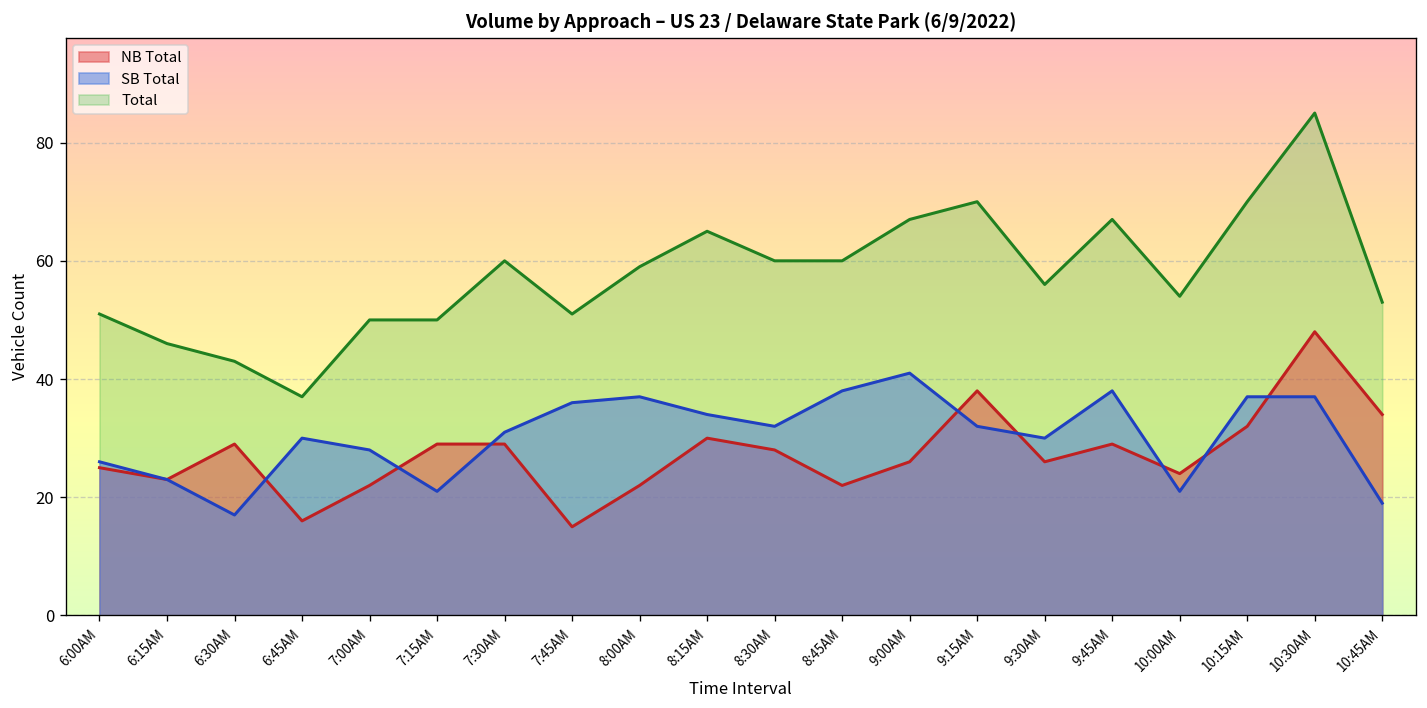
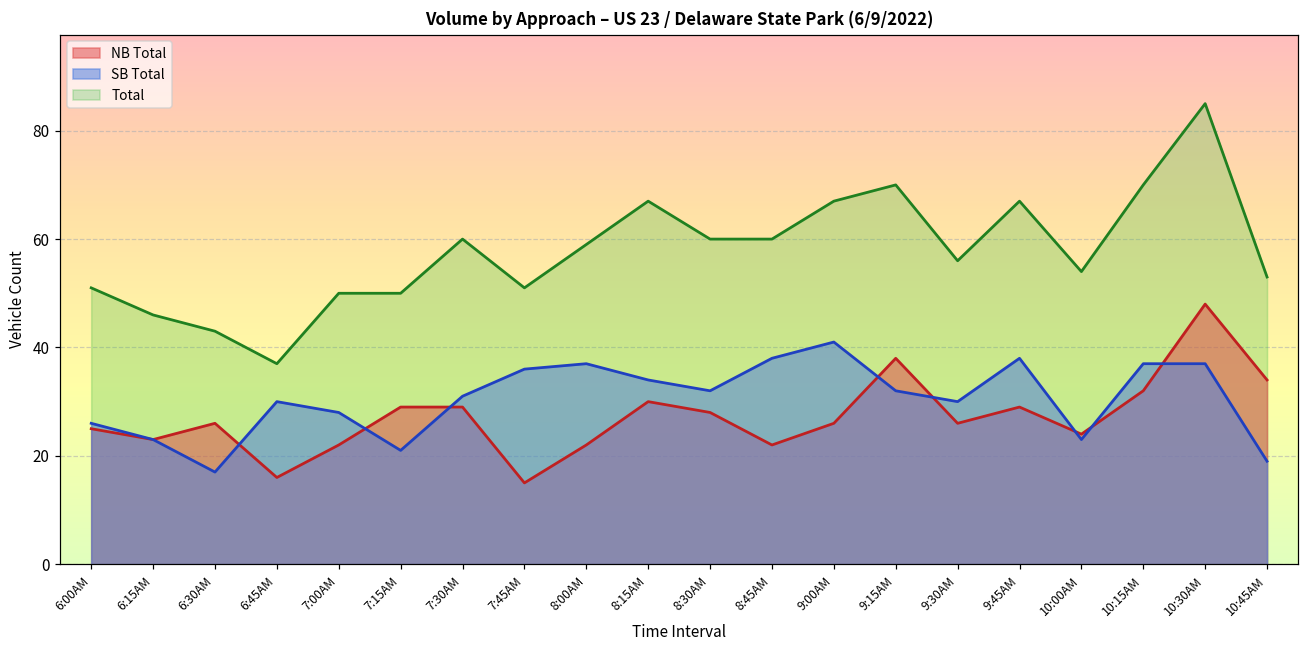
  {
    "NB Total": {
      "6:00AM": 25,
-     "6:30AM": 29,
+     "6:30AM": 26,
      "6:45AM": 16,
      "7:00AM": 22,
      "7:15AM": 29,
      "7:30AM": 29,
      "7:45AM": 15,
      "8:00AM": 22,
      "8:15AM": 30,
      "8:30AM": 28,
      "8:45AM": 22,
      "9:00AM": 26,
      "9:15AM": 38,
      "9:30AM": 26,
      "9:45AM": 29,
      "10:00AM": 24,
      "10:15AM": 32,
      "10:30AM": 48,
      "10:45AM": 34
    },
    "SB Total": {
      "6:00AM": 26,
      "6:30AM": 17,
      "6:45AM": 30,
      "7:00AM": 28,
      "7:15AM": 21,
      "7:30AM": 31,
      "7:45AM": 36,
      "8:00AM": 37,
      "8:15AM": 34,
      "8:30AM": 32,
      "8:45AM": 38,
      "9:00AM": 41,
      "9:15AM": 32,
      "9:30AM": 30,
      "9:45AM": 38,
-     "10:00AM": 21,
+     "10:00AM": 23,
      "10:15AM": 37,
      "10:30AM": 37,
      "10:45AM": 19
    },
    "Total": {
      "6:00AM": 51,
      "6:15AM": 46,
      "6:30AM": 43,
      "6:45AM": 37,
      "7:00AM": 50,
      "7:15AM": 50,
      "7:30AM": 60,
      "7:45AM": 51,
      "8:00AM": 59,
-     "8:15AM": 65,
+     "8:15AM": 67,
      "8:30AM": 60,
      "8:45AM": 60,
      "9:00AM": 67,
      "9:15AM": 70,
      "9:30AM": 56,
      "9:45AM": 67,
      "10:00AM": 54,
      "10:15AM": 70,
      "10:30AM": 85,
      "10:45AM": 53
    }
  }
